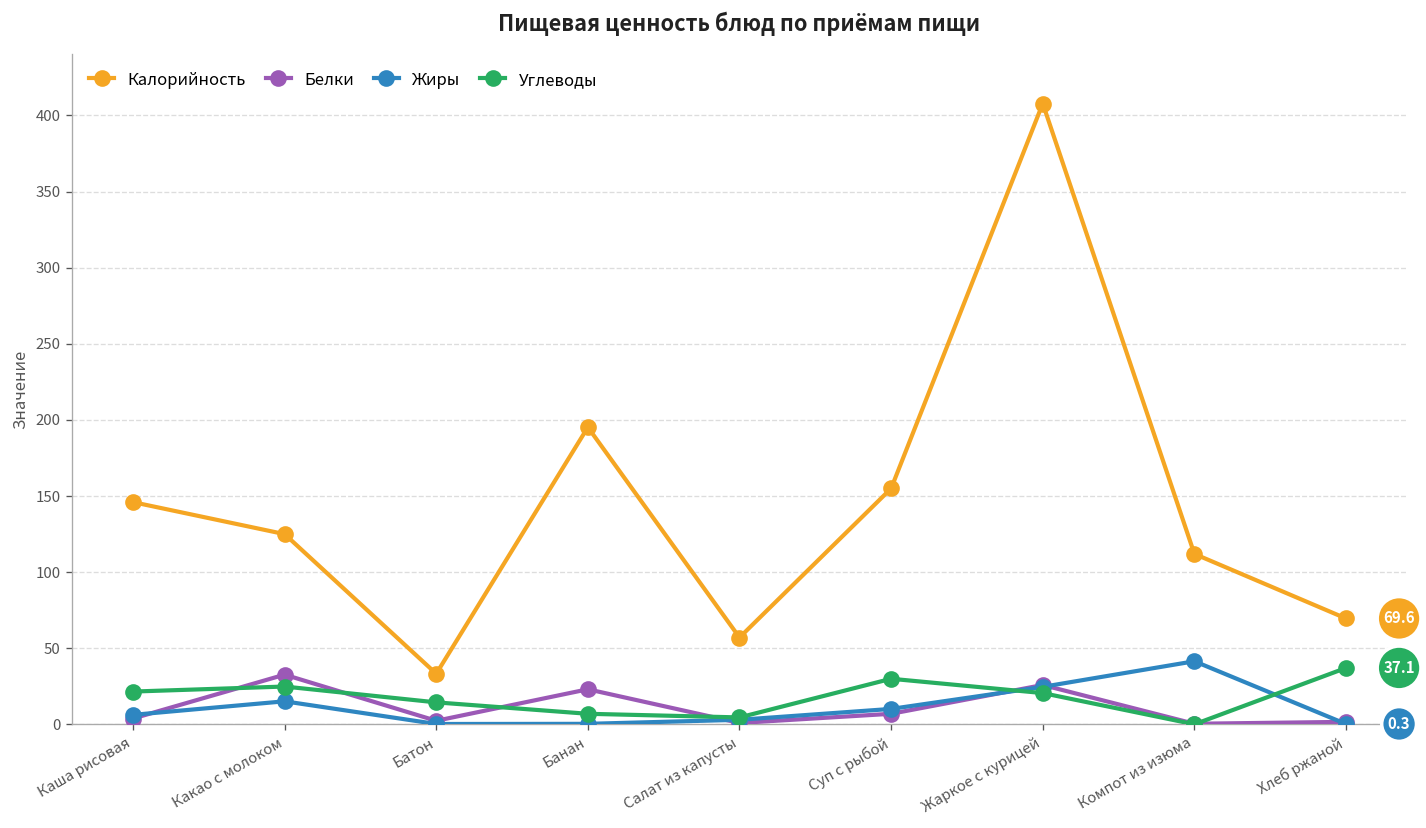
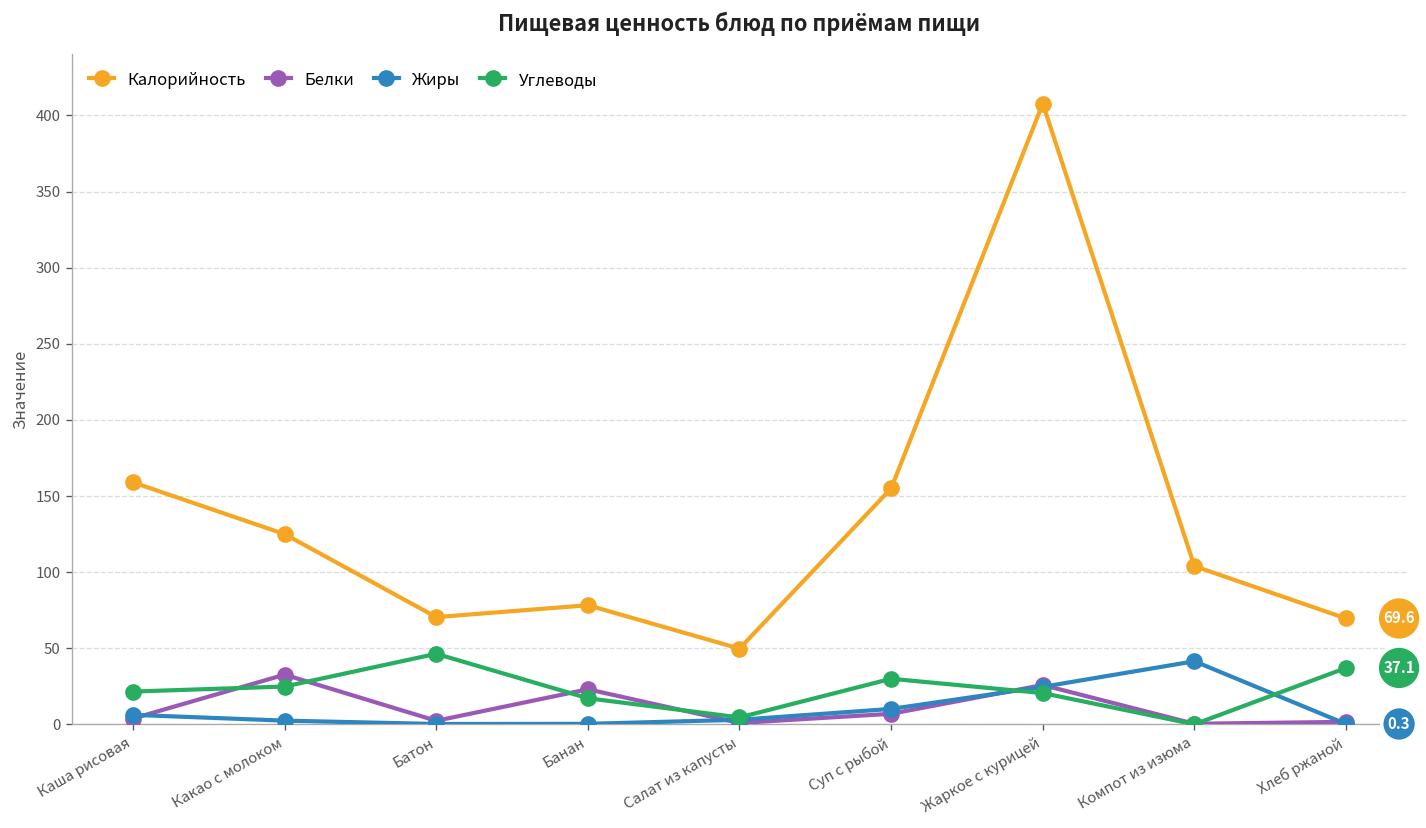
  {
    "Калорийность": {
-     "Каша рисовая": 146,
+     "Каша рисовая": 159,
      "Какао с молоком": 125,
-     "Батон": 33,
-     "Банан": 195,
-     "Салат из капусты": 57,
+     "Батон": 71,
+     "Банан": 78,
+     "Салат из капусты": 50,
      "Суп с рыбой": 155,
      "Жаркое с курицей": 408,
-     "Компот из изюма": 112,
+     "Компот из изюма": 104,
      "Хлеб ржаной": 70
    },
    "Белки": {
      "Каша рисовая": 4,
      "Какао с молоком": 33,
      "Батон": 2,
      "Банан": 23,
      "Салат из капусты": 1,
      "Суп с рыбой": 7
    },
    "Жиры": {
      "Каша рисовая": 6,
-     "Какао с молоком": 15,
+     "Какао с молоком": 3,
      "Батон": 0,
      "Банан": 0,
      "Суп с рыбой": 10,
      "Компот из изюма": 42
    },
    "Углеводы": {
      "Каша рисовая": 22,
      "Какао с молоком": 25,
-     "Батон": 15,
-     "Банан": 7,
+     "Батон": 46,
+     "Банан": 17,
      "Суп с рыбой": 30,
      "Жаркое с курицей": 21,
      "Хлеб ржаной": 37
    }
  }
